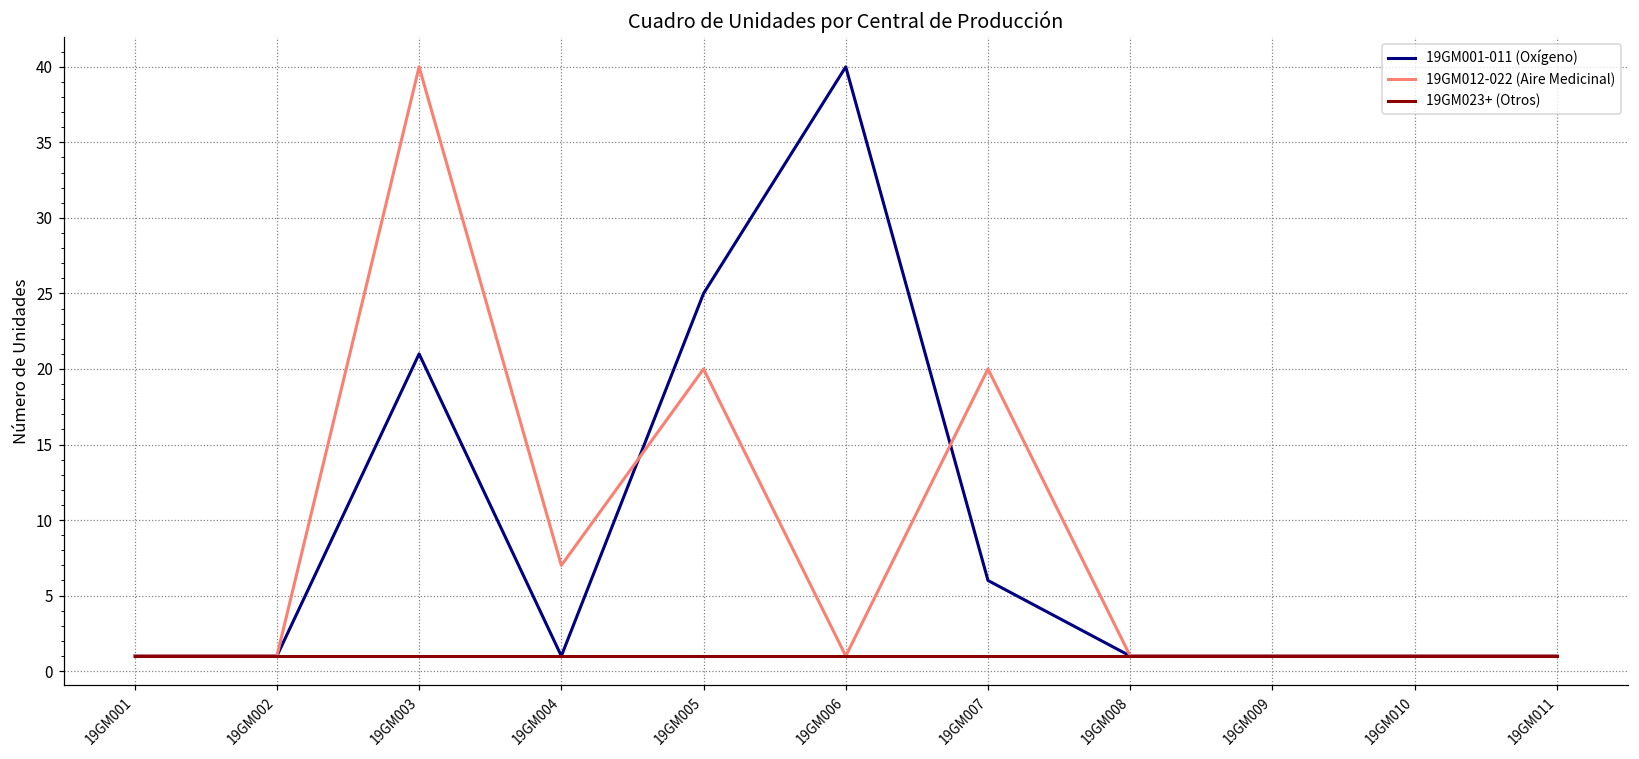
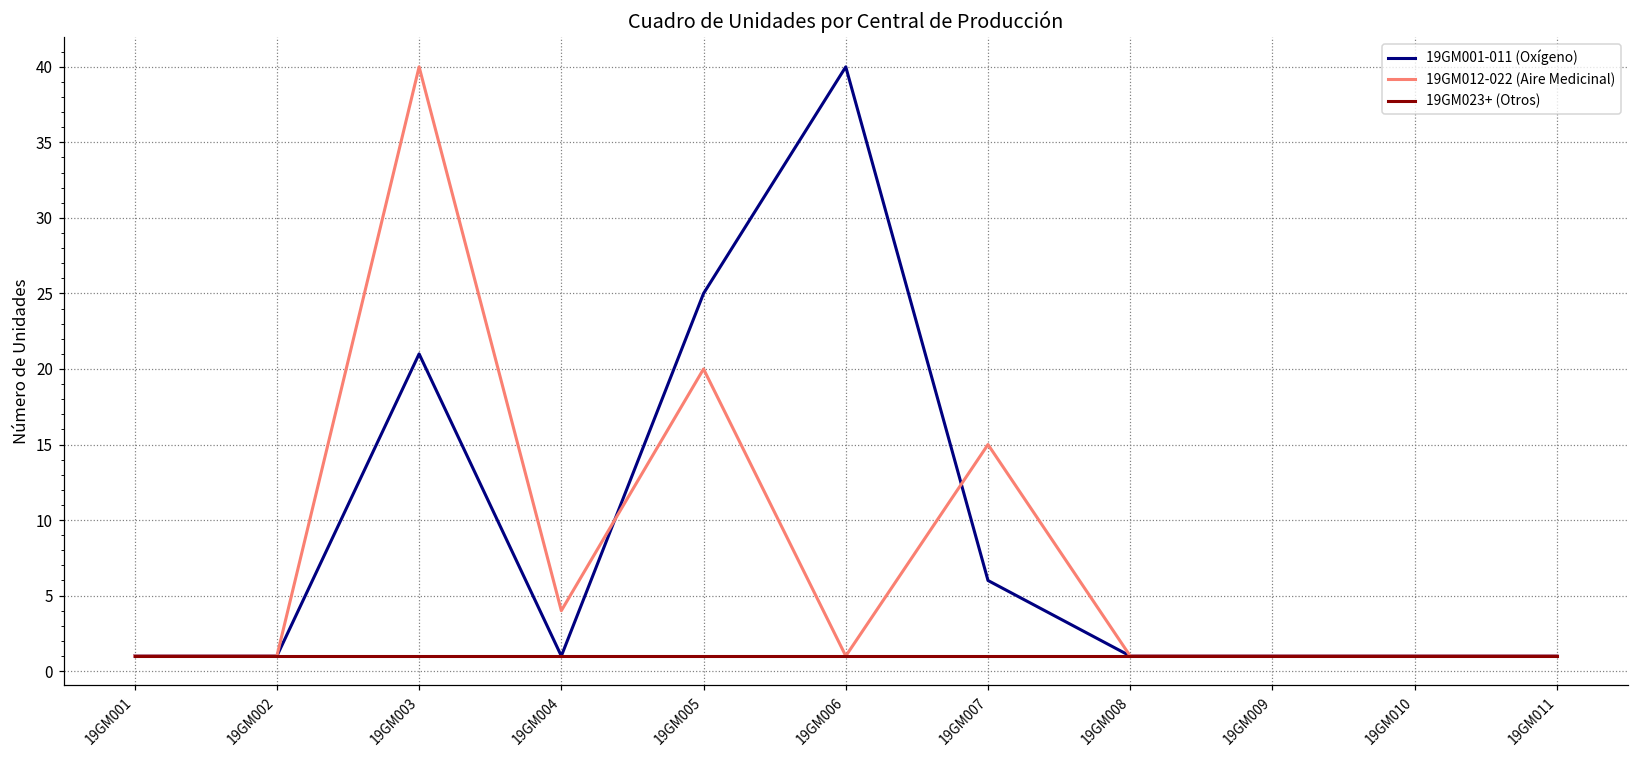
  {
    "19GM001-011 (Oxígeno)": {
      "19GM003": 21,
      "19GM005": 25,
      "19GM006": 40,
      "19GM007": 6
    },
    "19GM012-022 (Aire Medicinal)": {
      "19GM003": 40,
-     "19GM004": 7,
+     "19GM004": 4,
      "19GM005": 20,
-     "19GM007": 20
+     "19GM007": 15
    },
    "19GM023+ (Otros)": {
      "19GM003": 1,
      "19GM005": 1,
      "19GM007": 1
    }
  }
